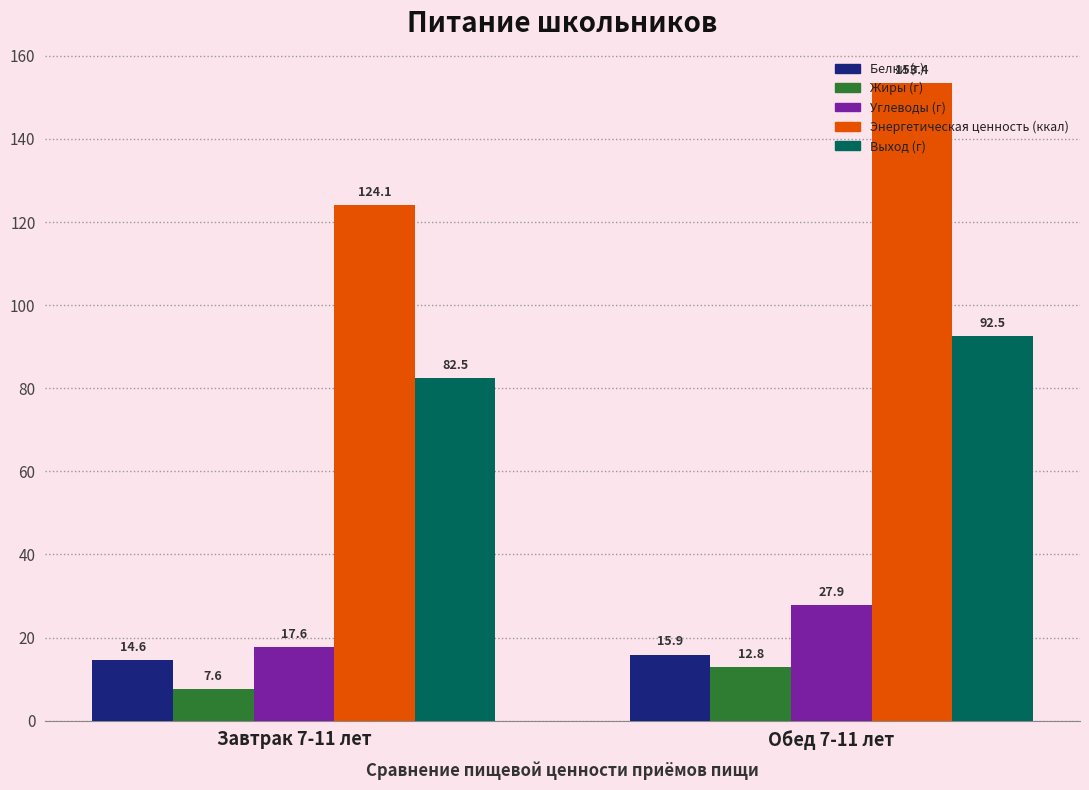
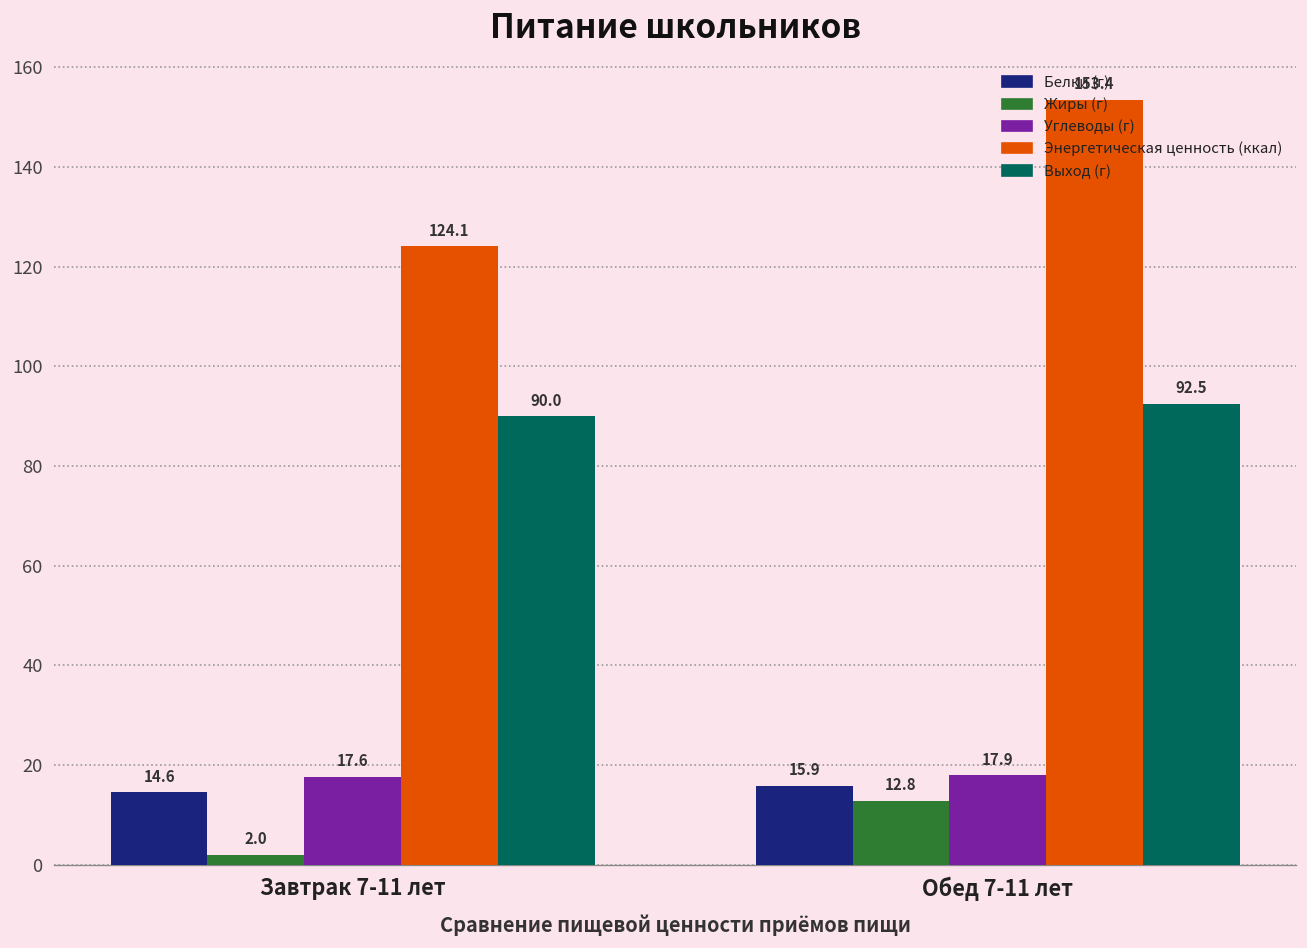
  {
    "Белки (г)": {
      "Завтрак 7-11 лет": 14.6,
      "Обед 7-11 лет": 15.9
    },
    "Жиры (г)": {
-     "Завтрак 7-11 лет": 7.6,
+     "Завтрак 7-11 лет": 2.0,
      "Обед 7-11 лет": 12.8
    },
    "Углеводы (г)": {
      "Завтрак 7-11 лет": 17.6,
-     "Обед 7-11 лет": 27.9
+     "Обед 7-11 лет": 17.9
    },
    "Энергетическая ценность (ккал)": {
      "Завтрак 7-11 лет": 124.1,
      "Обед 7-11 лет": 153.4
    },
    "Выход (г)": {
-     "Завтрак 7-11 лет": 82.5,
+     "Завтрак 7-11 лет": 90.0,
      "Обед 7-11 лет": 92.5
    }
  }
